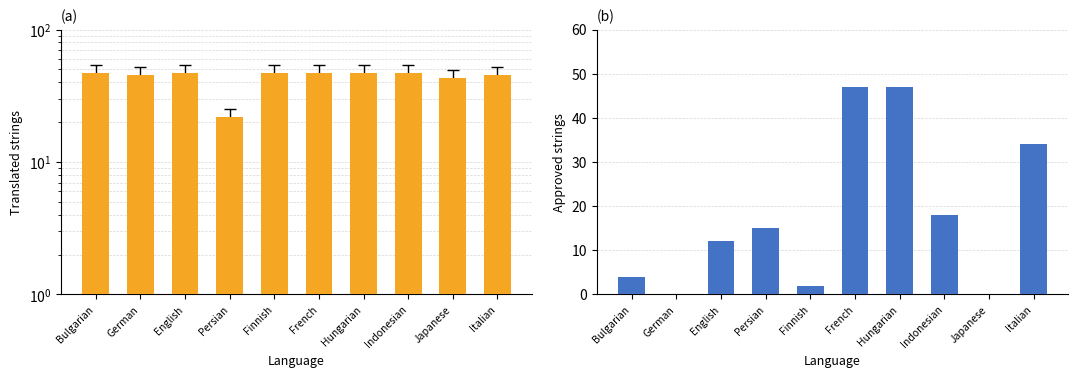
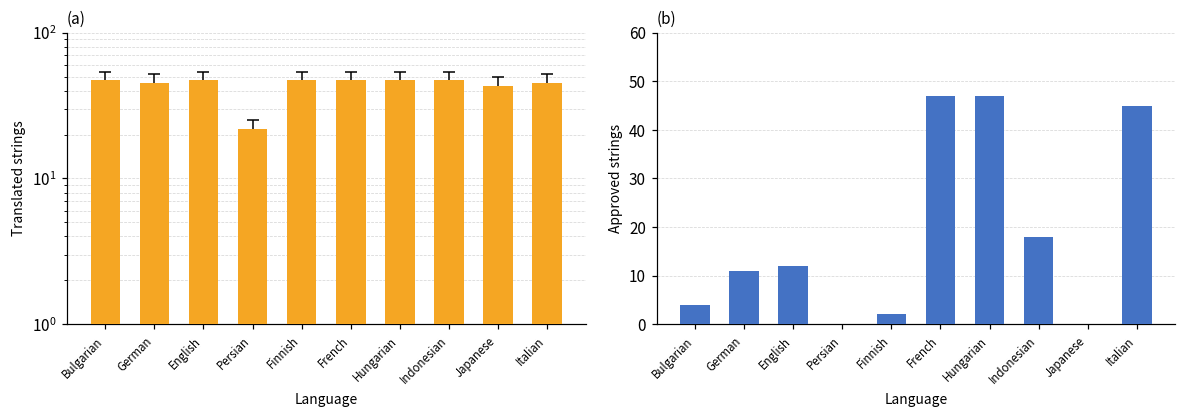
  {
    "(b)": {
      "Bulgarian": 4,
-     "German": 0,
+     "German": 11,
      "English": 12,
-     "Persian": 15,
+     "Persian": 0,
      "Finnish": 2,
      "French": 47,
      "Hungarian": 47,
      "Indonesian": 18,
      "Japanese": 0,
-     "Italian": 34
+     "Italian": 45
    }
  }
